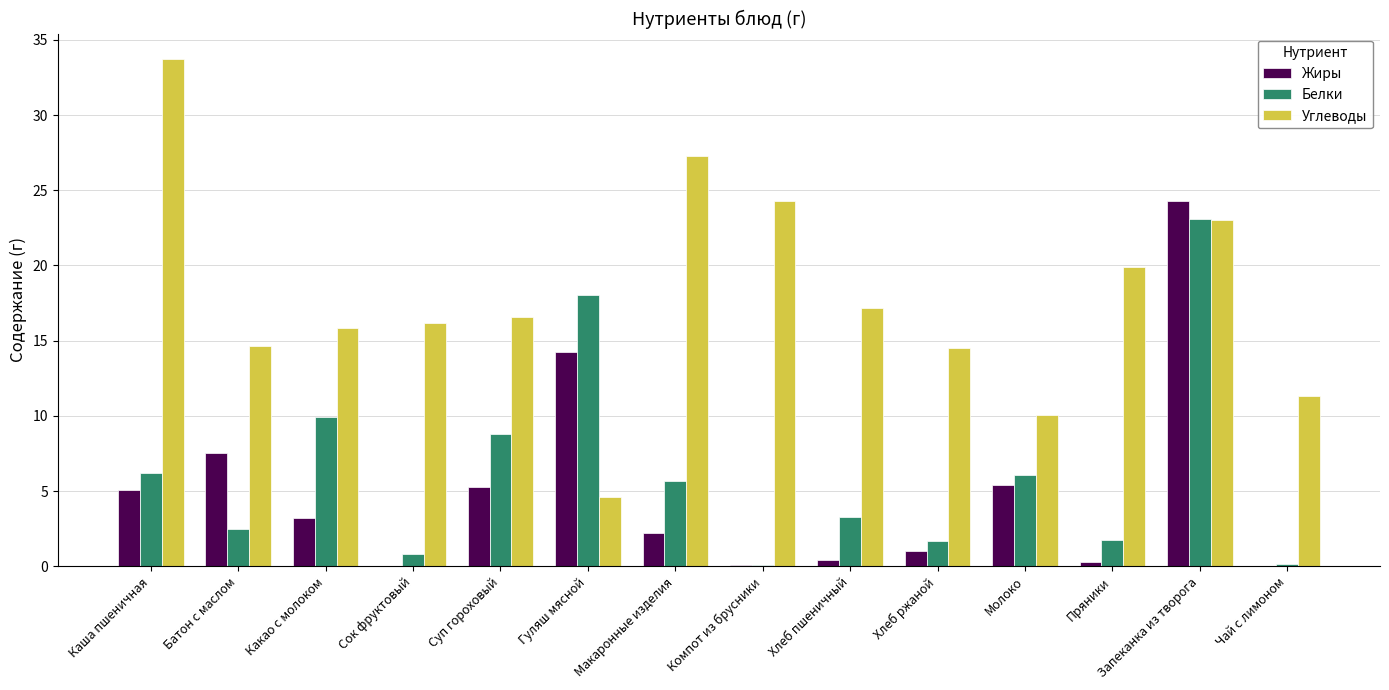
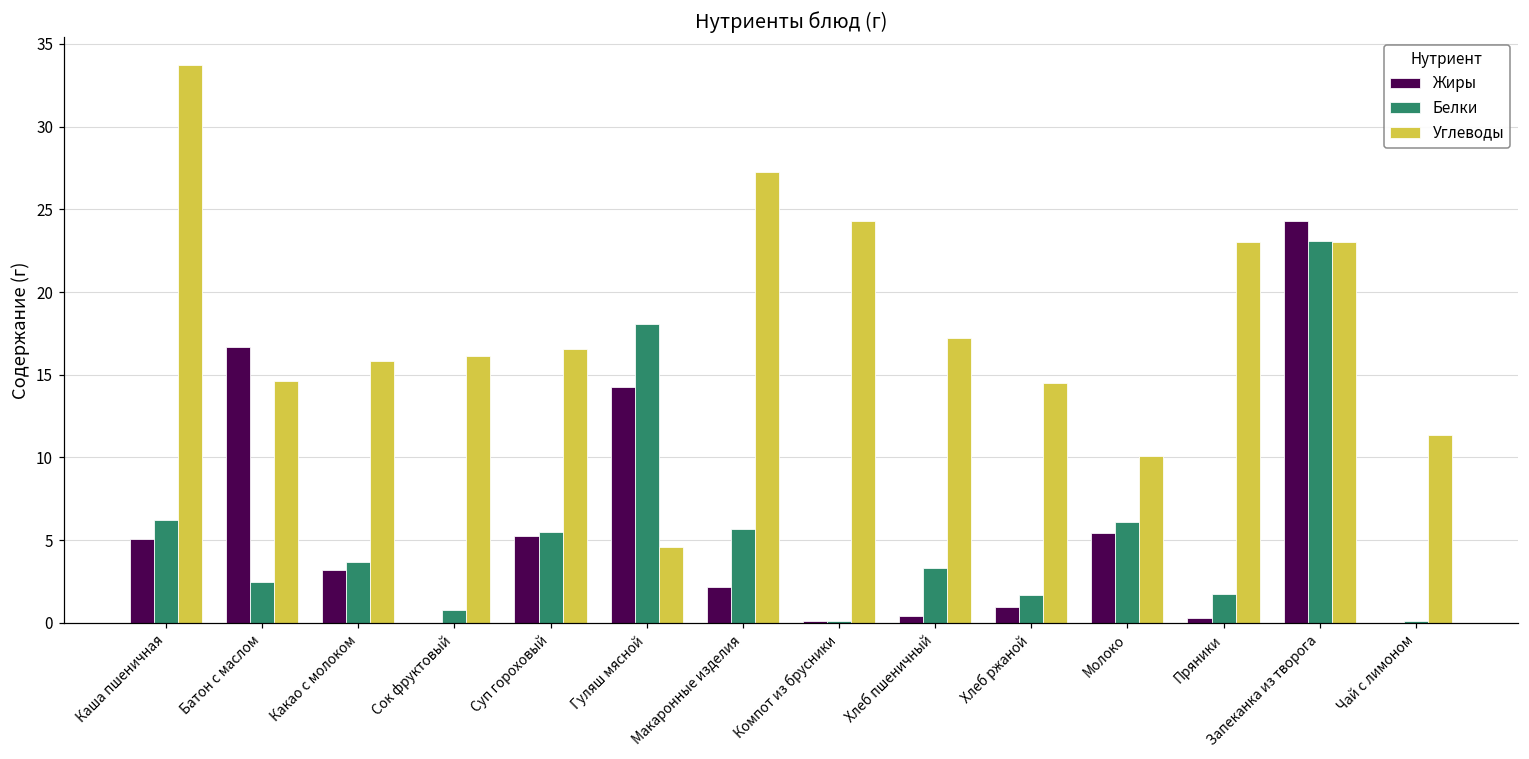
  {
    "Жиры": {
      "Каша пшеничная": 5.1,
-     "Батон с маслом": 7.6,
+     "Батон с маслом": 16.7,
      "Какао с молоком": 3.2,
      "Сок фруктовый": 0.0,
      "Суп гороховый": 5.3,
      "Гуляш мясной": 14.3,
      "Макаронные изделия": 2.2,
      "Хлеб пшеничный": 0.4,
      "Хлеб ржаной": 1.0,
      "Молоко": 5.4,
      "Пряники": 0.3,
      "Запеканка из творога": 24.3
    },
    "Белки": {
      "Каша пшеничная": 6.2,
      "Батон с маслом": 2.5,
-     "Какао с молоком": 9.9,
+     "Какао с молоком": 3.7,
      "Сок фруктовый": 0.8,
-     "Суп гороховый": 8.8,
+     "Суп гороховый": 5.5,
      "Гуляш мясной": 18.1,
      "Макаронные изделия": 5.7,
      "Хлеб пшеничный": 3.3,
      "Хлеб ржаной": 1.7,
      "Молоко": 6.1,
      "Пряники": 1.8,
      "Запеканка из творога": 23.1
    },
    "Углеводы": {
      "Каша пшеничная": 33.7,
      "Батон с маслом": 14.6,
      "Какао с молоком": 15.8,
      "Сок фруктовый": 16.2,
      "Суп гороховый": 16.6,
      "Гуляш мясной": 4.6,
      "Макаронные изделия": 27.3,
      "Компот из брусники": 24.3,
      "Хлеб пшеничный": 17.2,
      "Хлеб ржаной": 14.5,
      "Молоко": 10.1,
-     "Пряники": 19.9,
+     "Пряники": 23.0,
      "Запеканка из творога": 23.0,
      "Чай с лимоном": 11.3
    }
  }
